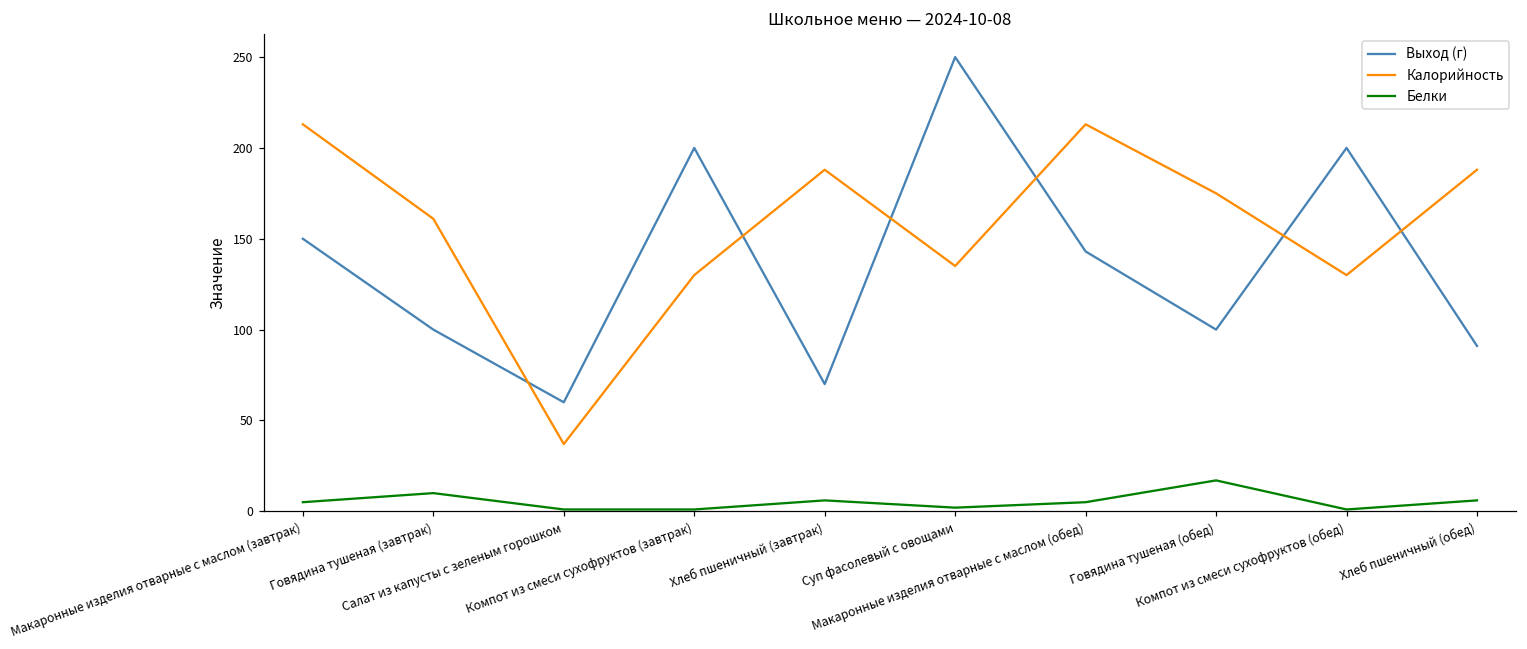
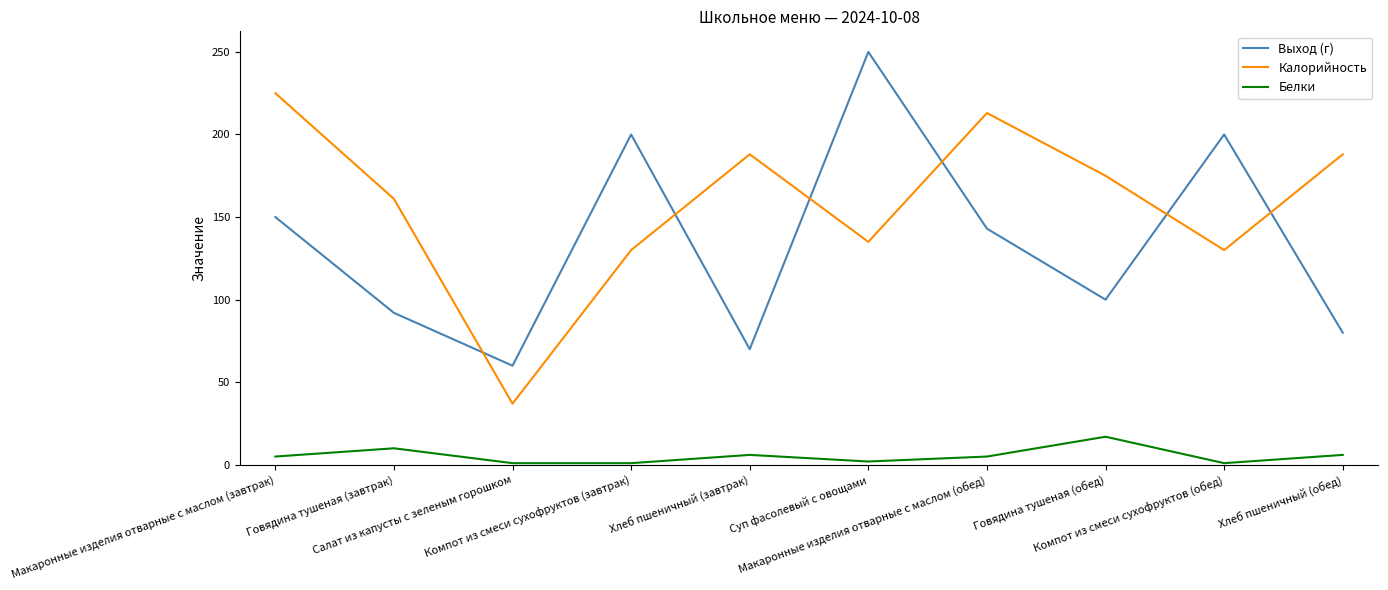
  {
    "Выход (г)": {
      "Макаронные изделия отварные с маслом (завтрак)": 150,
-     "Говядина тушеная (завтрак)": 100,
+     "Говядина тушеная (завтрак)": 92,
      "Салат из капусты с зеленым горошком": 60,
      "Компот из смеси сухофруктов (завтрак)": 200,
      "Хлеб пшеничный (завтрак)": 70,
      "Суп фасолевый с овощами": 250,
      "Макаронные изделия отварные с маслом (обед)": 143,
      "Говядина тушеная (обед)": 100,
      "Компот из смеси сухофруктов (обед)": 200,
-     "Хлеб пшеничный (обед)": 91
+     "Хлеб пшеничный (обед)": 80
    },
    "Калорийность": {
-     "Макаронные изделия отварные с маслом (завтрак)": 213,
+     "Макаронные изделия отварные с маслом (завтрак)": 225,
      "Говядина тушеная (завтрак)": 161,
      "Салат из капусты с зеленым горошком": 37,
      "Компот из смеси сухофруктов (завтрак)": 130,
      "Хлеб пшеничный (завтрак)": 188,
      "Суп фасолевый с овощами": 135,
      "Макаронные изделия отварные с маслом (обед)": 213,
      "Говядина тушеная (обед)": 175,
      "Компот из смеси сухофруктов (обед)": 130,
      "Хлеб пшеничный (обед)": 188
    },
    "Белки": {
      "Макаронные изделия отварные с маслом (завтрак)": 5,
      "Говядина тушеная (завтрак)": 10,
      "Салат из капусты с зеленым горошком": 1,
      "Компот из смеси сухофруктов (завтрак)": 1,
      "Хлеб пшеничный (завтрак)": 6,
      "Суп фасолевый с овощами": 2,
      "Макаронные изделия отварные с маслом (обед)": 5,
      "Говядина тушеная (обед)": 17,
      "Компот из смеси сухофруктов (обед)": 1,
      "Хлеб пшеничный (обед)": 6
    }
  }
